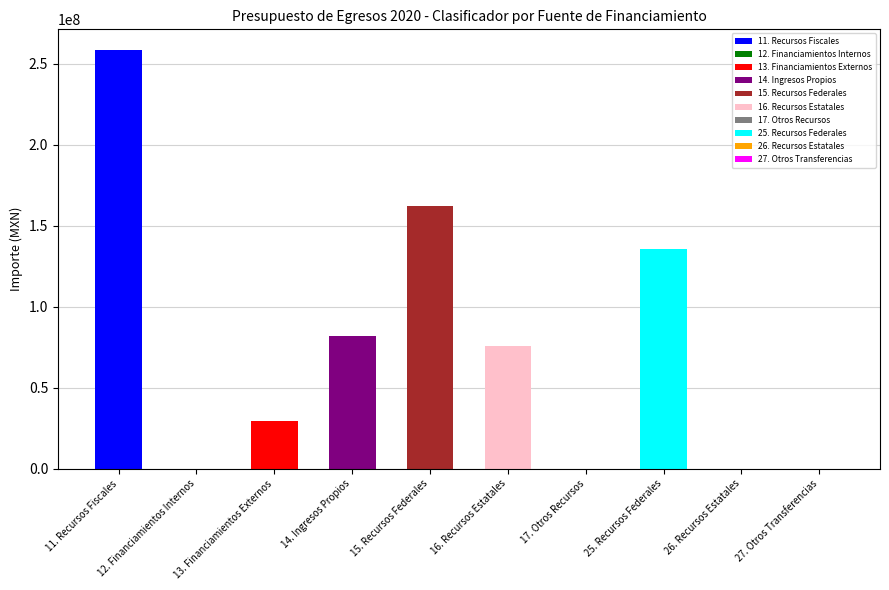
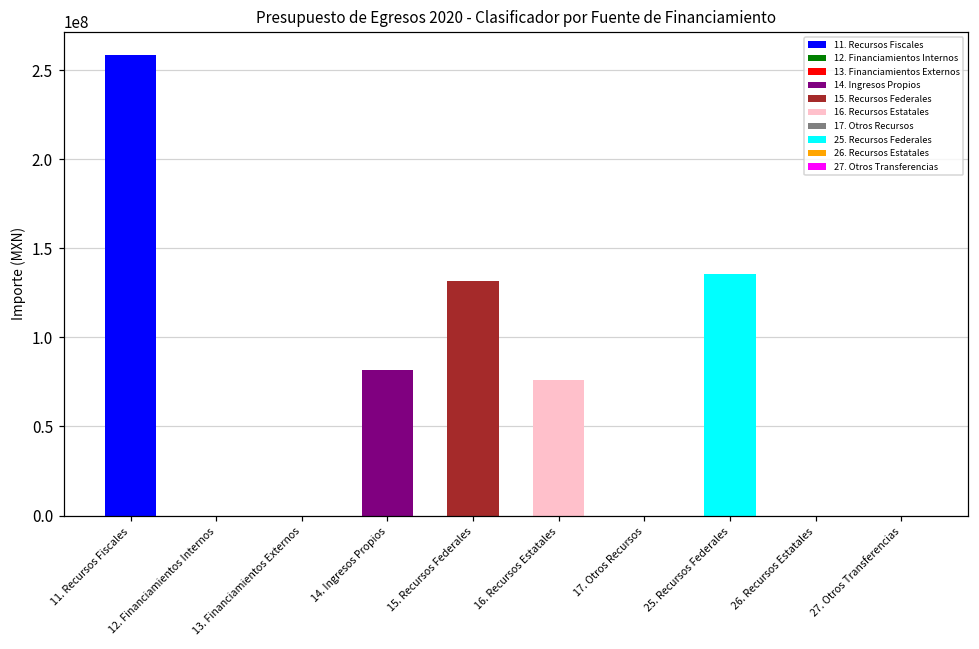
  {
    "11. Recursos Fiscales": 258000000,
    "12. Financiamientos Internos": 0,
-   "13. Financiamientos Externos": 30000000,
+   "13. Financiamientos Externos": 0,
    "14. Ingresos Propios": 82000000,
-   "15. Recursos Federales": 162000000,
+   "15. Recursos Federales": 131000000,
    "16. Recursos Estatales": 76000000,
    "17. Otros Recursos": 0,
    "25. Recursos Federales": 135000000,
    "26. Recursos Estatales": 0,
    "27. Otros Transferencias": 0
  }
